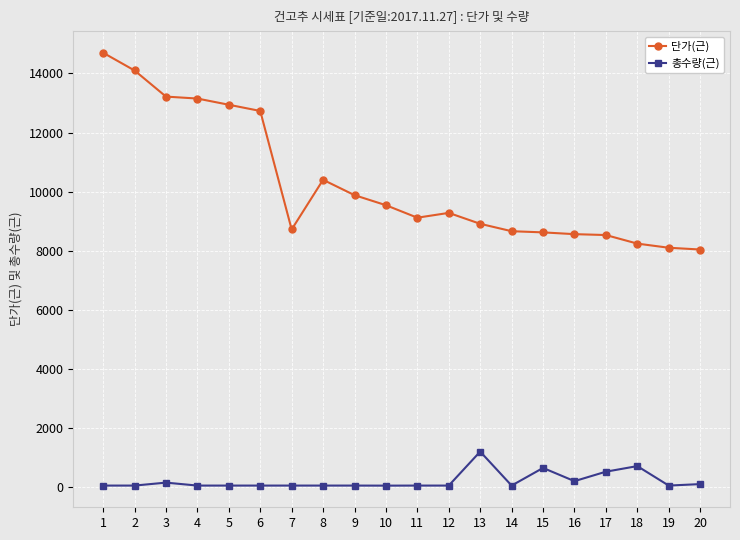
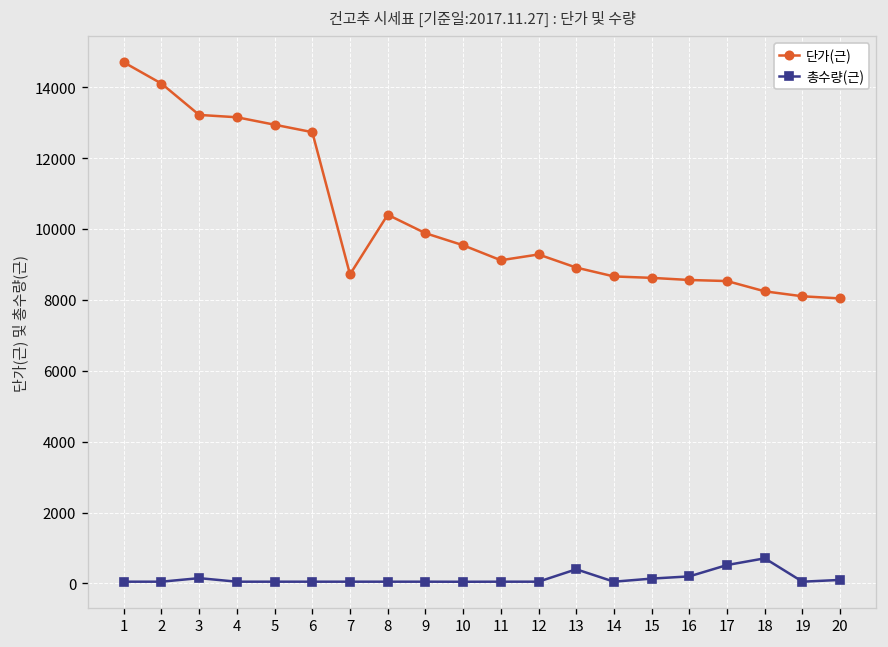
  {
    "단가(근)": {
      "1": 14700,
      "2": 14100,
      "3": 13200,
      "4": 13200,
      "5": 12900,
      "6": 12700,
      "7": 8700,
      "8": 10400,
      "9": 9900,
      "10": 9500,
      "11": 9100,
      "12": 9300,
      "13": 8900,
      "14": 8700,
      "15": 8600,
      "16": 8600,
      "17": 8500,
      "18": 8200,
      "19": 8100,
      "20": 8000
    },
    "총수량(근)": {
      "1": 100,
      "2": 100,
      "3": 200,
      "4": 100,
      "5": 100,
      "6": 100,
      "7": 100,
      "8": 100,
      "9": 100,
      "10": 0,
      "11": 100,
      "12": 100,
-     "13": 1200,
+     "13": 400,
      "14": 100,
-     "15": 600,
+     "15": 100,
      "16": 200,
      "17": 500,
      "18": 700,
      "19": 100,
      "20": 100
    }
  }
